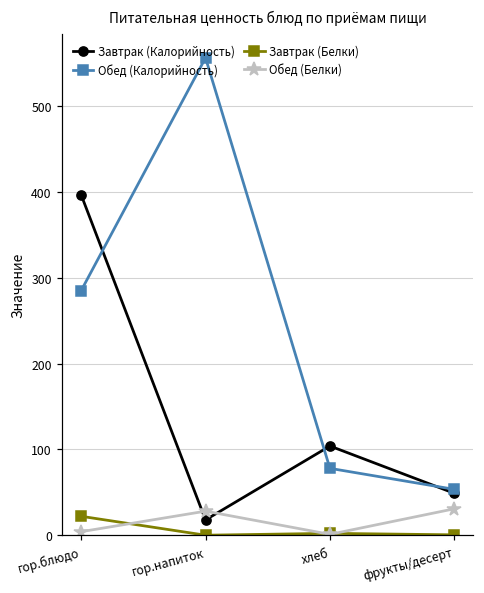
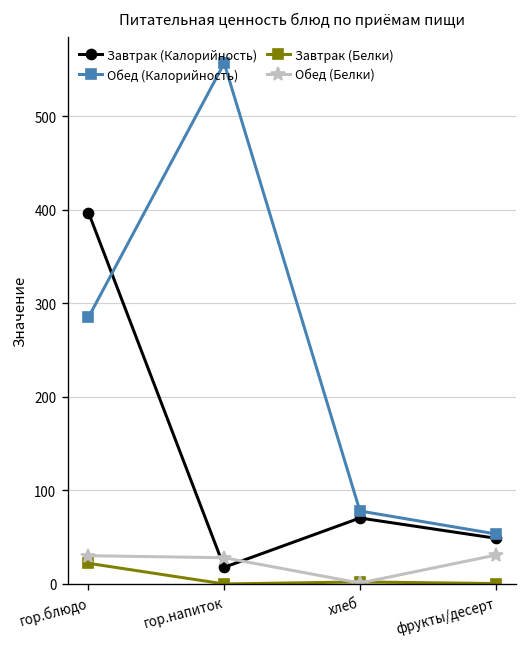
  {
    "Завтрак (Калорийность)": {
      "гор.блюдо": 400,
      "гор.напиток": 20,
-     "хлеб": 100,
+     "хлеб": 70,
      "фрукты/десерт": 50
    },
    "Обед (Калорийность)": {
      "гор.блюдо": 290,
      "гор.напиток": 560,
      "хлеб": 80,
      "фрукты/десерт": 50
    },
    "Завтрак (Белки)": {
      "гор.блюдо": 20,
      "гор.напиток": 0,
      "фрукты/десерт": 0
    },
    "Обед (Белки)": {
-     "гор.блюдо": 0,
+     "гор.блюдо": 30,
      "гор.напиток": 30,
      "фрукты/десерт": 30
    }
  }
